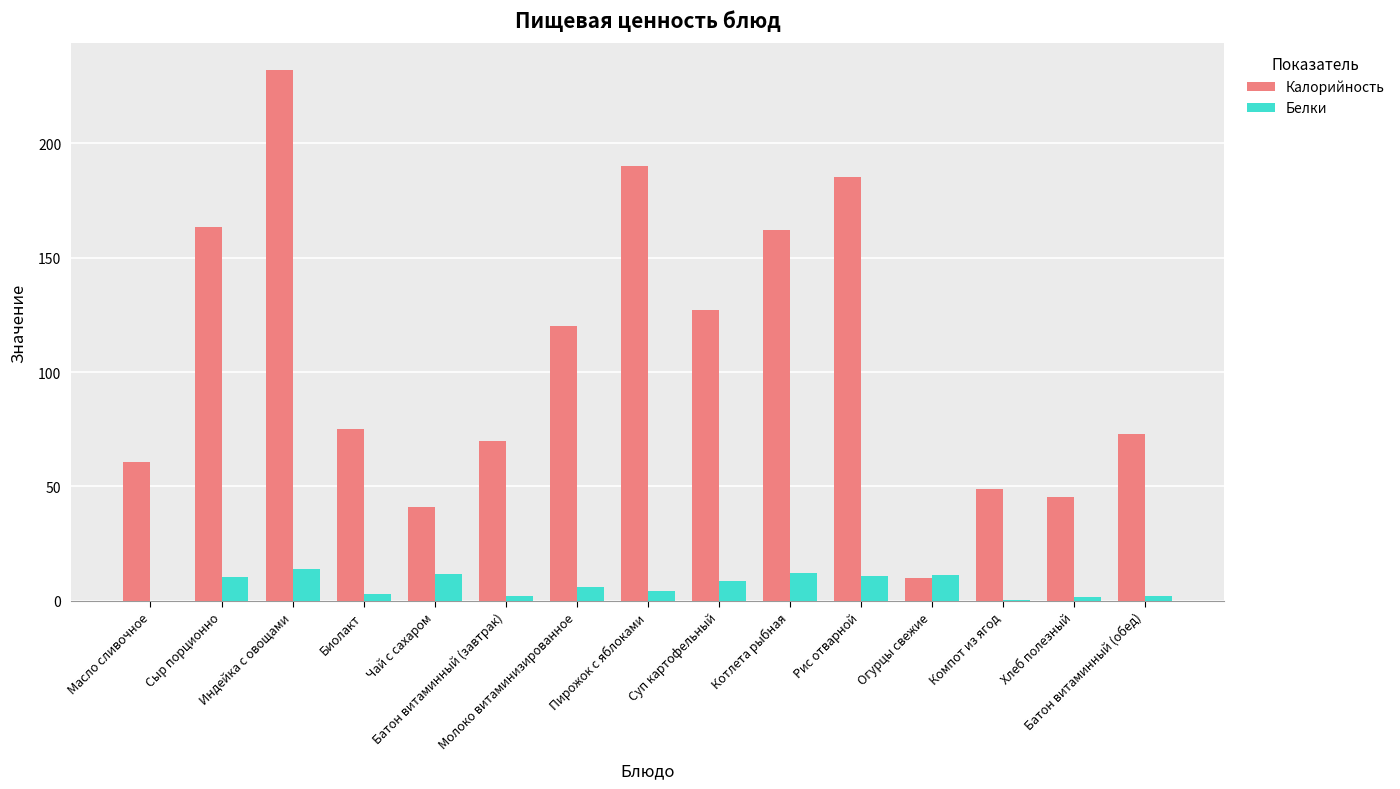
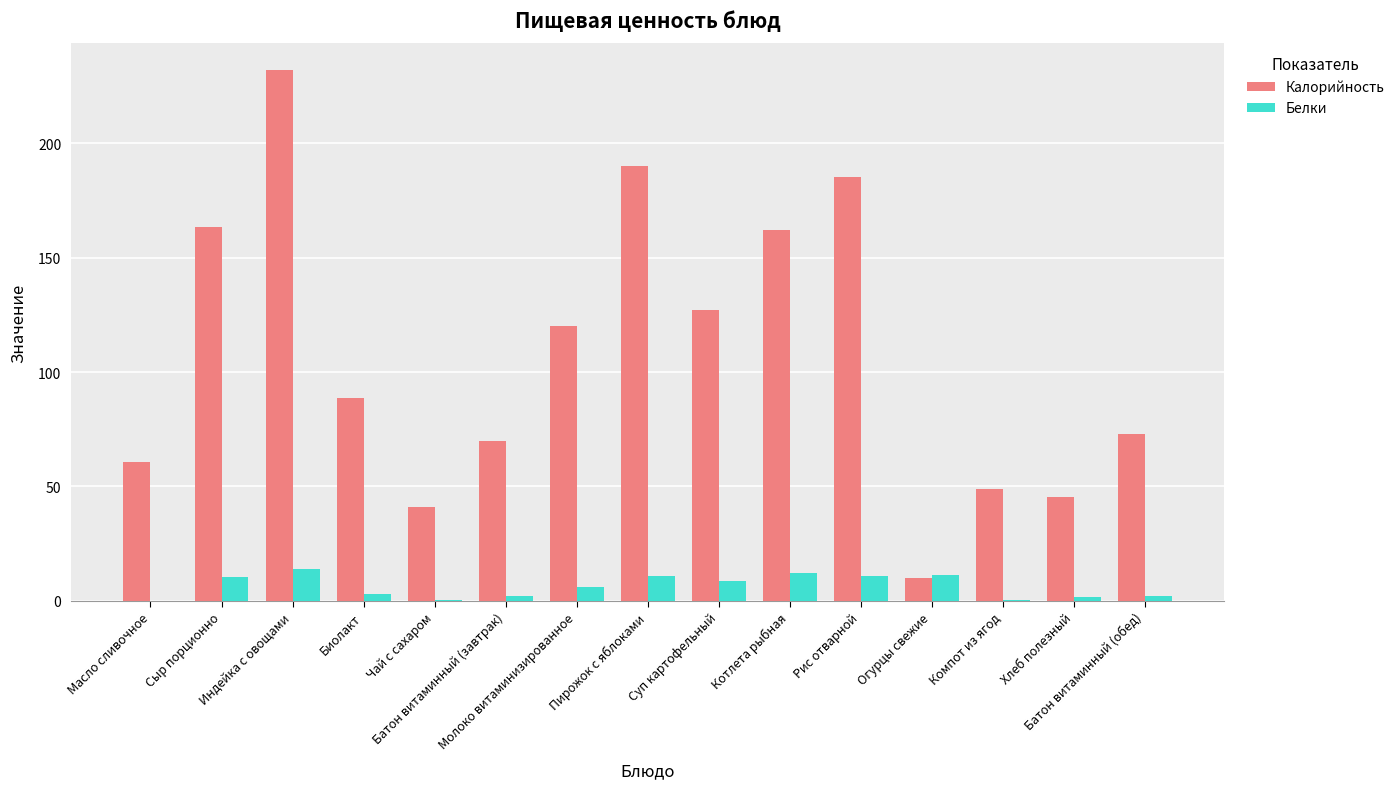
  {
    "Калорийность": {
      "Масло сливочное": 61,
      "Сыр порционно": 163,
      "Индейка с овощами": 232,
-     "Биолакт": 75,
+     "Биолакт": 89,
      "Чай с сахаром": 41,
      "Батон витаминный (завтрак)": 70,
      "Молоко витаминизированное": 120,
      "Пирожок с яблоками": 190,
      "Суп картофельный": 127,
      "Котлета рыбная": 162,
      "Рис отварной": 185,
      "Огурцы свежие": 10,
      "Компот из ягод": 49,
      "Хлеб полезный": 46,
      "Батон витаминный (обед)": 73
    },
    "Белки": {
      "Сыр порционно": 11,
      "Индейка с овощами": 14,
      "Биолакт": 3,
-     "Чай с сахаром": 12,
+     "Чай с сахаром": 0,
      "Батон витаминный (завтрак)": 2,
      "Молоко витаминизированное": 6,
-     "Пирожок с яблоками": 4,
+     "Пирожок с яблоками": 11,
      "Суп картофельный": 9,
      "Котлета рыбная": 12,
      "Рис отварной": 11,
      "Огурцы свежие": 12,
      "Хлеб полезный": 2,
      "Батон витаминный (обед)": 2
    }
  }
